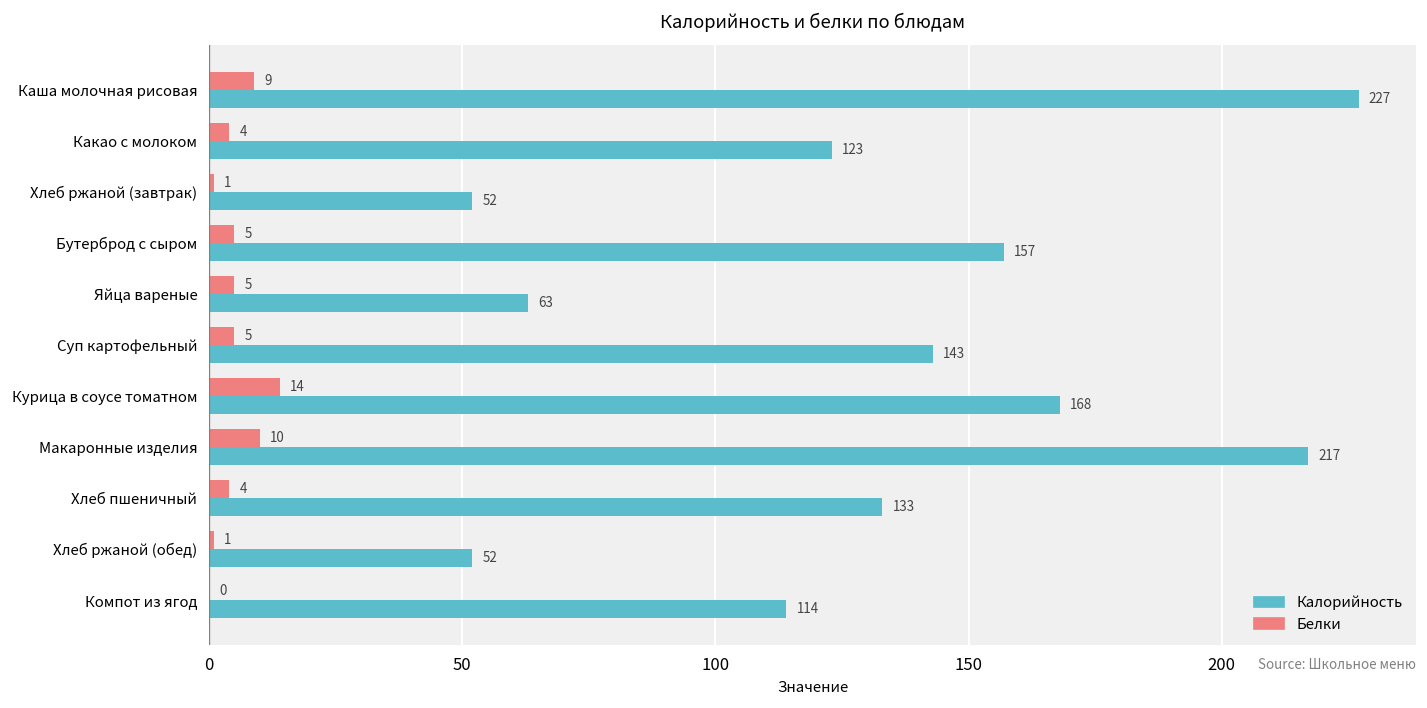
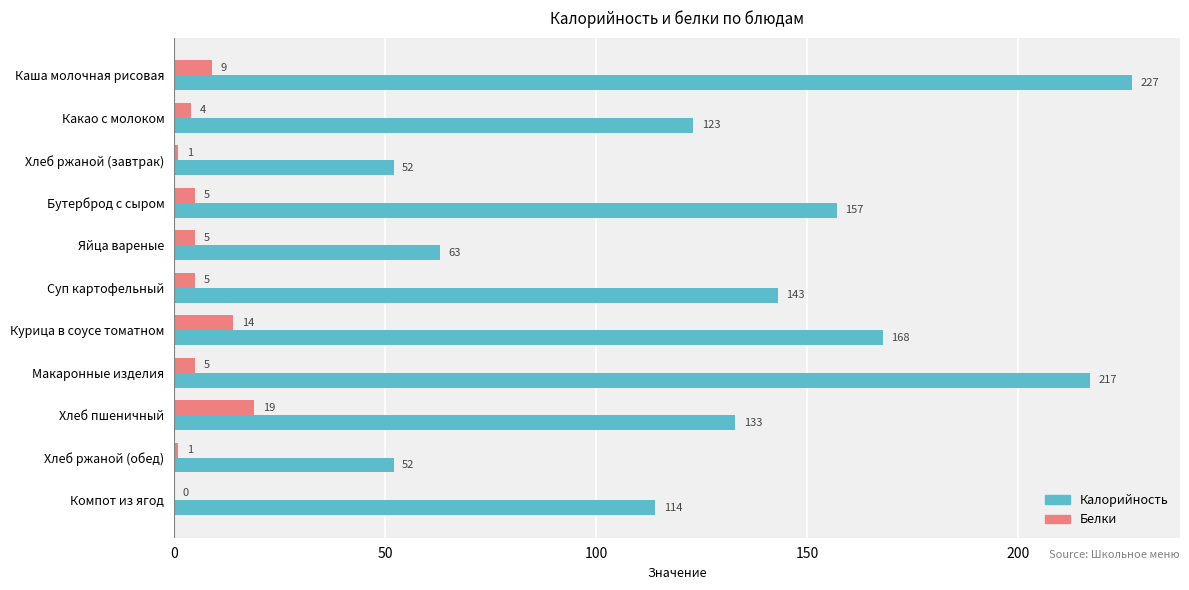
  {
    "Калорийность": {
      "Каша молочная рисовая": 227,
      "Какао с молоком": 123,
      "Хлеб ржаной (завтрак)": 52,
      "Бутерброд с сыром": 157,
      "Яйца вареные": 63,
      "Суп картофельный": 143,
      "Курица в соусе томатном": 168,
      "Макаронные изделия": 217,
      "Хлеб пшеничный": 133,
      "Хлеб ржаной (обед)": 52,
      "Компот из ягод": 114
    },
    "Белки": {
      "Каша молочная рисовая": 9,
      "Какао с молоком": 4,
      "Хлеб ржаной (завтрак)": 1,
      "Бутерброд с сыром": 5,
      "Яйца вареные": 5,
      "Суп картофельный": 5,
      "Курица в соусе томатном": 14,
-     "Макаронные изделия": 10,
-     "Хлеб пшеничный": 4,
+     "Макаронные изделия": 5,
+     "Хлеб пшеничный": 19,
      "Хлеб ржаной (обед)": 1,
      "Компот из ягод": 0
    }
  }
